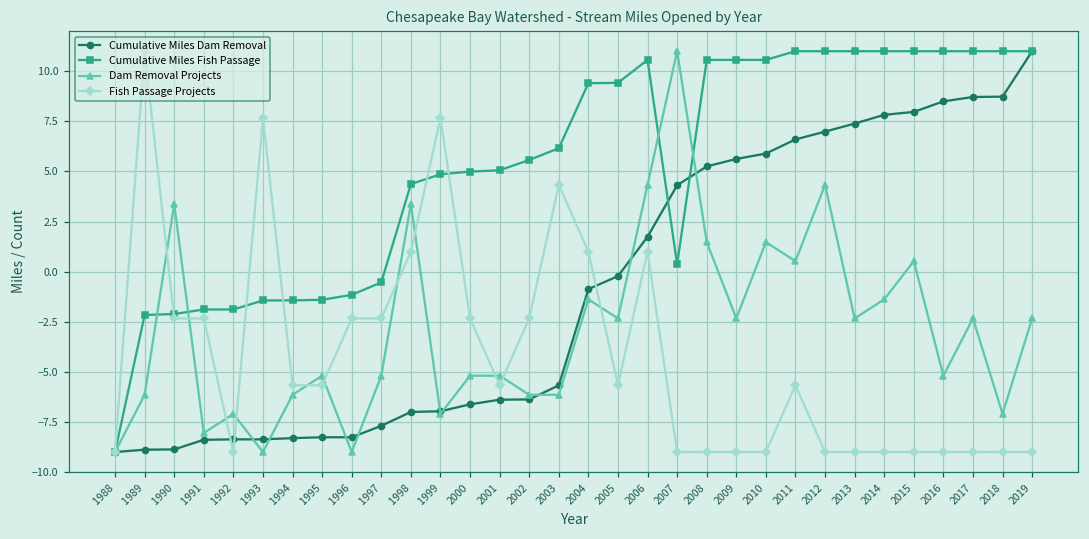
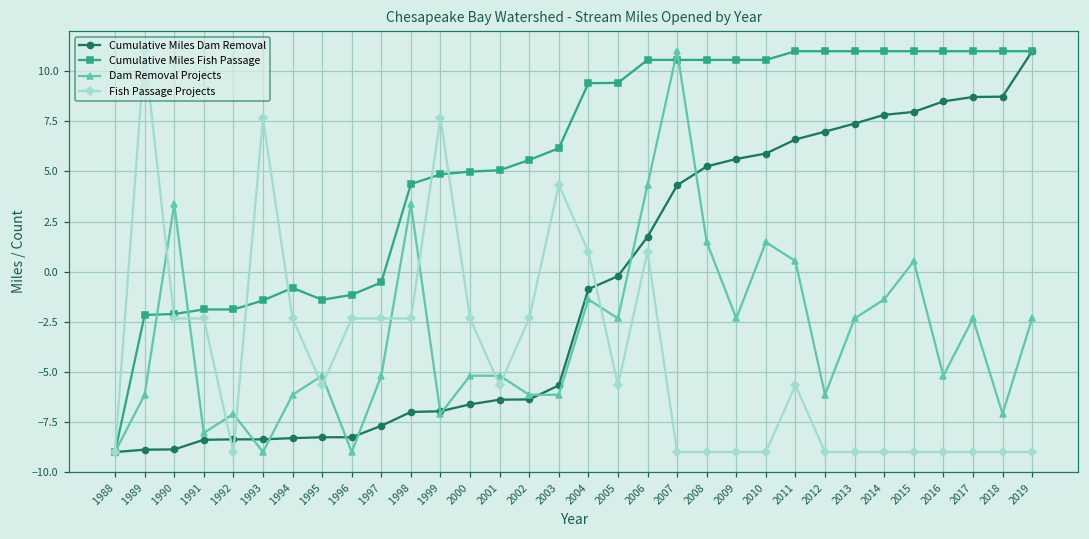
  {
    "Cumulative Miles Dam Removal": {
      "1989": -8.9,
      "1990": -8.9,
      "1991": -8.4,
      "1992": -8.4,
      "1993": -8.4,
      "1994": -8.3,
      "1995": -8.3,
      "1996": -8.3,
      "1997": -7.7,
      "1998": -7.0,
      "2000": -6.6,
      "2001": -6.4,
      "2002": -6.4,
      "2003": -5.7,
      "2004": -0.9,
      "2005": -0.2,
      "2006": 1.7,
      "2007": 4.3,
      "2008": 5.3,
      "2009": 5.6,
      "2010": 5.9,
      "2011": 6.6,
      "2012": 7.0,
      "2013": 7.4,
      "2014": 7.8,
      "2015": 8.0,
      "2016": 8.5,
      "2017": 8.7,
      "2018": 8.7
    },
    "Cumulative Miles Fish Passage": {
      "1989": -2.2,
      "1990": -2.1,
      "1991": -1.9,
      "1992": -1.9,
      "1993": -1.4,
-     "1994": -1.4,
+     "1994": -0.8,
      "1995": -1.4,
      "1996": -1.2,
      "1997": -0.5,
      "1998": 4.4,
      "1999": 4.9,
      "2000": 5.0,
      "2001": 5.1,
      "2002": 5.6,
      "2003": 6.2,
      "2004": 9.4,
      "2005": 9.4,
      "2006": 10.6,
-     "2007": 0.4,
+     "2007": 10.6,
      "2008": 10.6,
      "2009": 10.6,
      "2010": 10.6,
      "2011": 11.0,
      "2012": 11.0,
      "2013": 11.0,
      "2014": 11.0,
      "2015": 11.0,
      "2016": 11.0,
      "2017": 11.0,
      "2018": 11.0
    },
    "Dam Removal Projects": {
      "1989": -6.1,
      "1990": 3.4,
      "1991": -8.0,
      "1992": -7.1,
      "1993": -9.0,
      "1994": -6.1,
      "1995": -5.2,
      "1996": -9.0,
      "1997": -5.2,
      "1998": 3.4,
      "2000": -5.2,
      "2001": -5.2,
      "2002": -6.1,
      "2003": -6.1,
      "2004": -1.4,
      "2005": -2.3,
      "2006": 4.3,
      "2007": 11.0,
      "2008": 1.5,
      "2009": -2.3,
      "2010": 1.5,
      "2011": 0.5,
-     "2012": 4.3,
+     "2012": -6.1,
      "2013": -2.3,
      "2014": -1.4,
      "2015": 0.5,
      "2016": -5.2,
      "2017": -2.3,
      "2018": -7.1,
      "2019": -2.3
    },
    "Fish Passage Projects": {
      "1990": -2.3,
      "1991": -2.3,
      "1992": -9.0,
      "1993": 7.7,
-     "1994": -5.7,
+     "1994": -2.3,
      "1995": -5.7,
      "1996": -2.3,
      "1997": -2.3,
-     "1998": 1.0,
+     "1998": -2.3,
      "1999": 7.7,
      "2000": -2.3,
      "2001": -5.7,
      "2002": -2.3,
      "2003": 4.3,
      "2004": 1.0,
      "2005": -5.7,
      "2006": 1.0,
      "2007": -9.0,
      "2008": -9.0,
      "2009": -9.0,
      "2010": -9.0,
      "2011": -5.7,
      "2012": -9.0,
      "2013": -9.0,
      "2014": -9.0,
      "2015": -9.0,
      "2016": -9.0,
      "2017": -9.0,
      "2018": -9.0,
      "2019": -9.0
    }
  }
